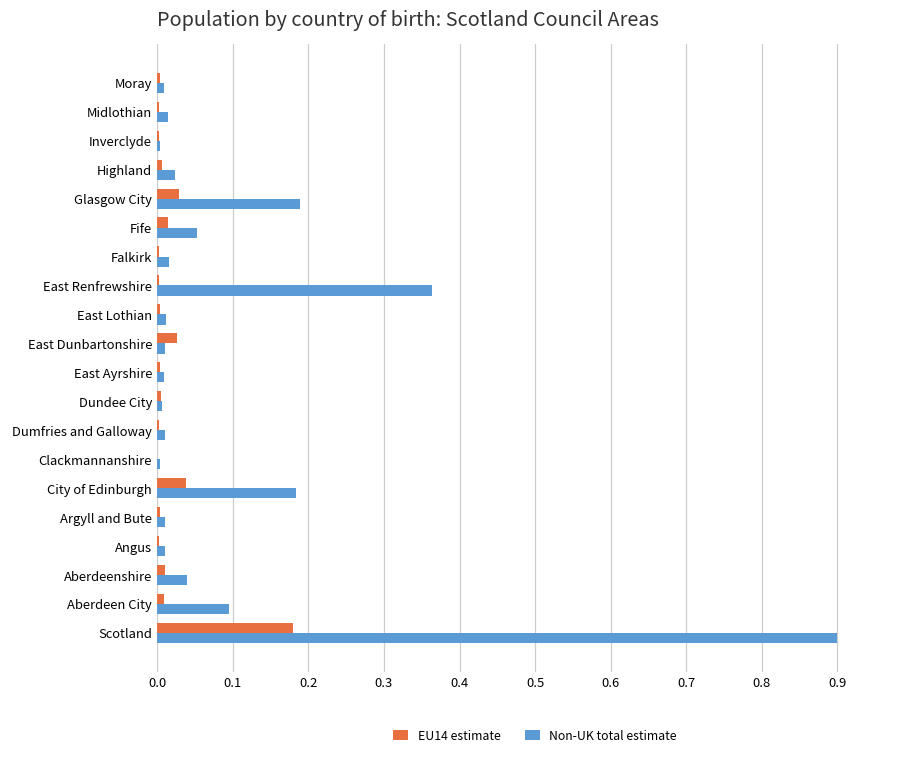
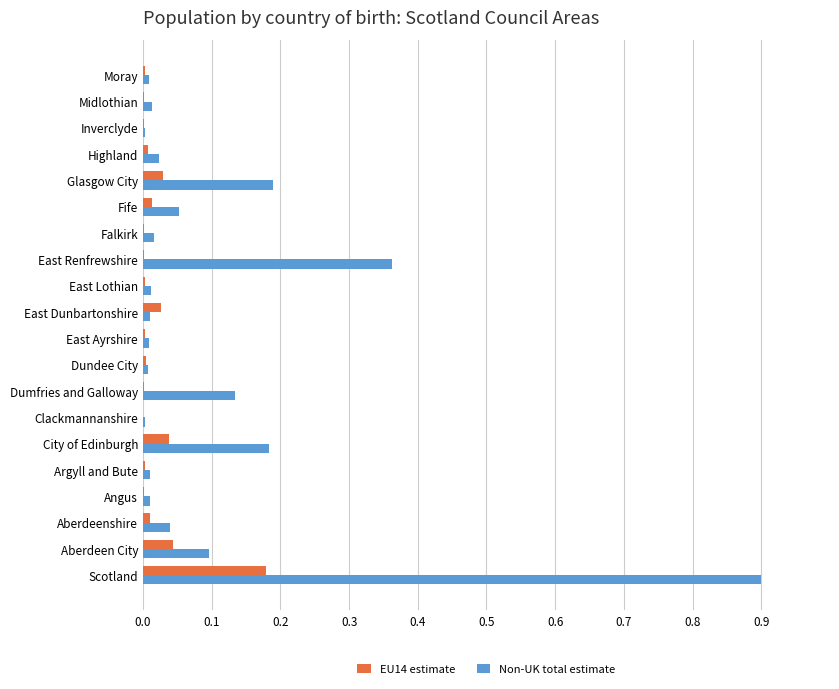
  {
    "EU14 estimate": {
      "Highland": 0.01,
      "Glasgow City": 0.03,
      "Fife": 0.01,
      "East Dunbartonshire": 0.03,
      "Dundee City": 0.01,
      "Clackmannanshire": 0.00,
      "City of Edinburgh": 0.04,
      "Aberdeenshire": 0.01,
-     "Aberdeen City": 0.01,
+     "Aberdeen City": 0.04,
      "Scotland": 0.18
    },
    "Non-UK total estimate": {
      "Moray": 0.01,
      "Midlothian": 0.01,
      "Highland": 0.02,
      "Glasgow City": 0.19,
      "Fife": 0.05,
      "Falkirk": 0.02,
      "East Renfrewshire": 0.36,
      "East Lothian": 0.01,
      "East Dunbartonshire": 0.01,
      "East Ayrshire": 0.01,
      "Dundee City": 0.01,
-     "Dumfries and Galloway": 0.01,
+     "Dumfries and Galloway": 0.13,
      "City of Edinburgh": 0.18,
      "Argyll and Bute": 0.01,
      "Angus": 0.01,
      "Aberdeenshire": 0.04,
      "Aberdeen City": 0.10,
      "Scotland": 0.90
    }
  }
